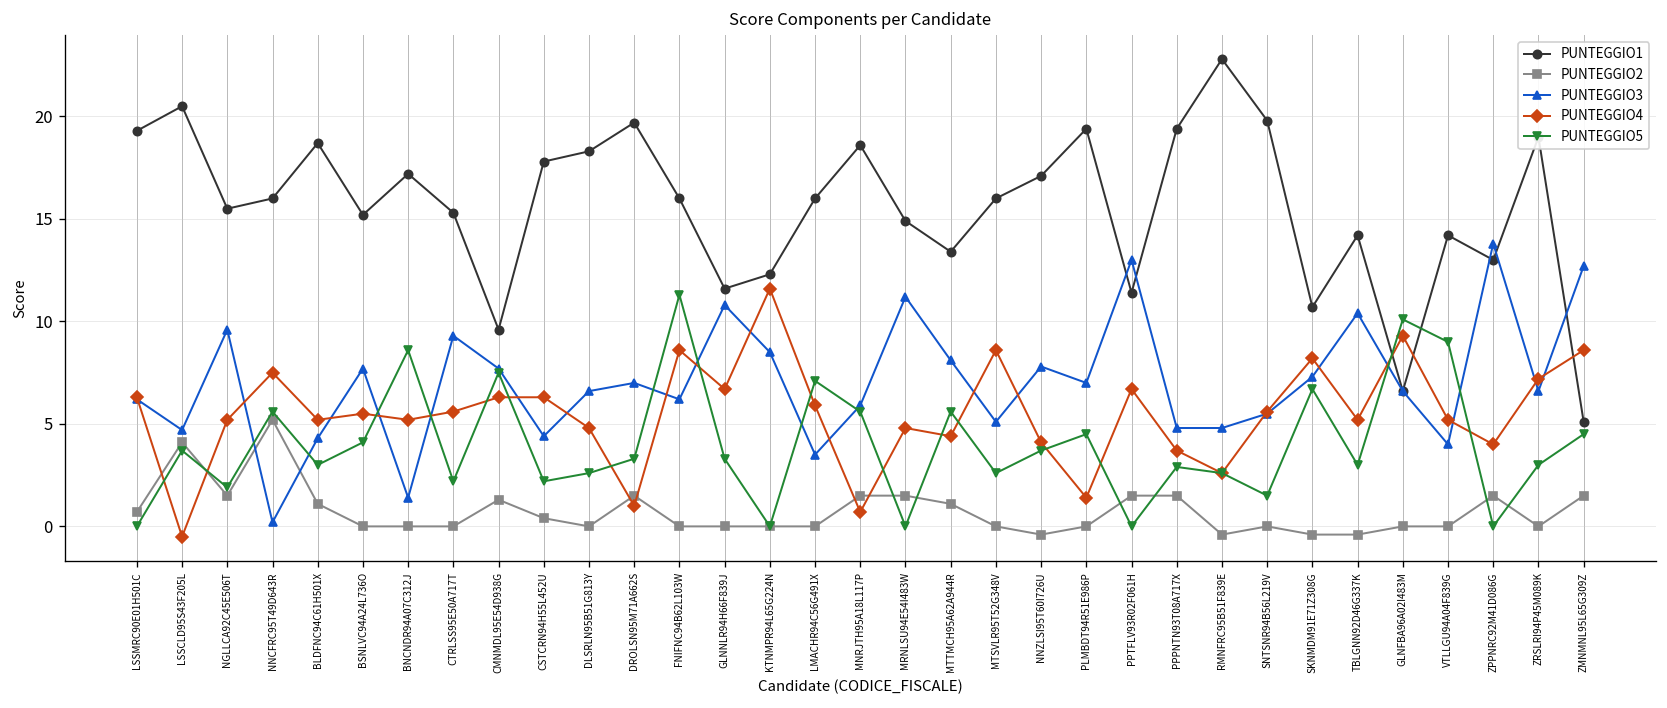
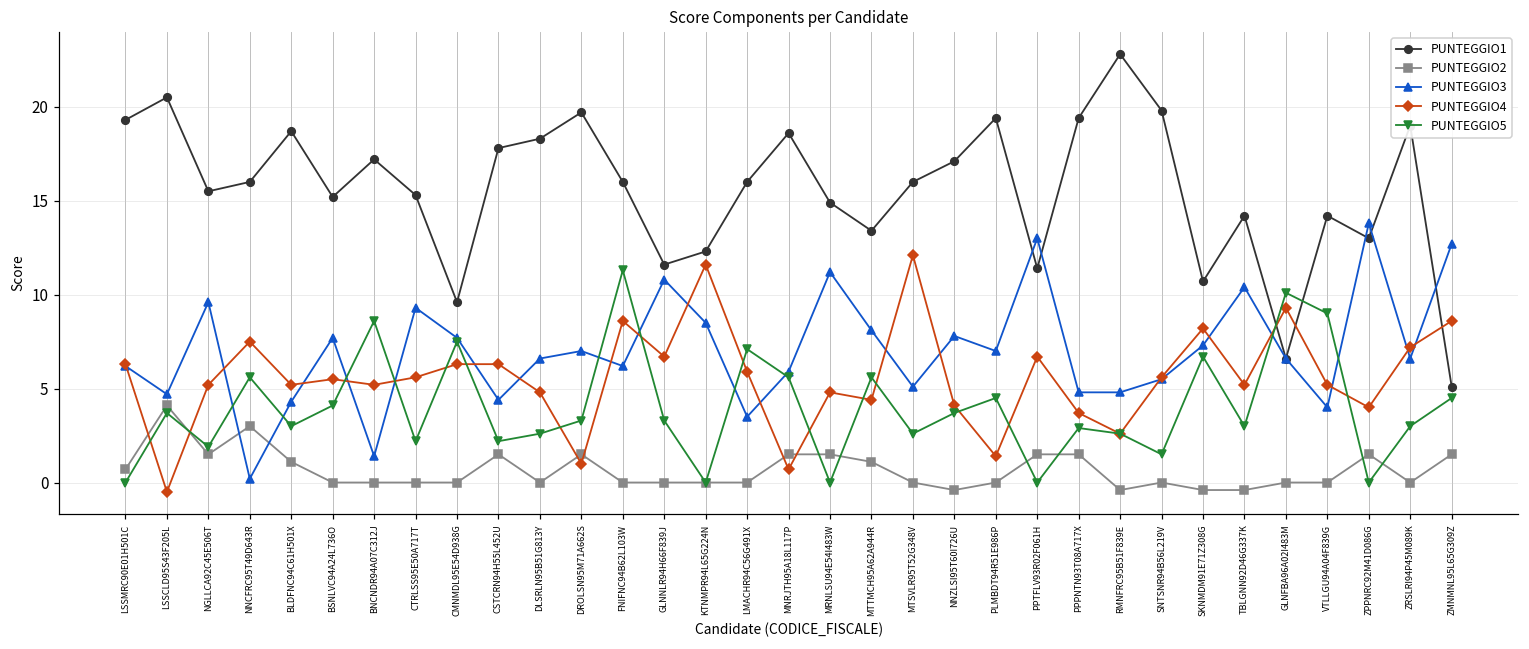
  {
    "PUNTEGGIO1": {
      "LSSMRC90E01H501C": 19.3,
      "LSSCLD95S43F205L": 20.5,
      "NGLLCA92C45E506T": 15.5,
      "NNCFRC95T49D643R": 16.0,
      "BLDFNC94C61H501X": 18.7,
      "BSNLVC94A24L736O": 15.2,
      "BNCNDR94A07C312J": 17.2,
      "CTRLSS95E50A717T": 15.3,
      "CMNMDL95E54D938G": 9.6,
      "CSTCRN94H55L452U": 17.8,
      "DLSRLN95B51G813Y": 18.3,
      "DROLSN95M71A662S": 19.7,
      "FNIFNC94B62L103W": 16.0,
      "GLNNLR94H66F839J": 11.6,
      "KTNMPR94L65G224N": 12.3,
      "LMACHR94C56G491X": 16.0,
      "MNRJTH95A18L117P": 18.6,
      "MRNLSU94E54I483W": 14.9,
      "MTTMCH95A62A944R": 13.4,
      "MTSVLR95T52G348V": 16.0,
      "NNZLSI95T60I726U": 17.1,
      "PLMBDT94R51E986P": 19.4,
      "PPTFLV93R02F061H": 11.4,
      "PPPNTN93T08A717X": 19.4,
      "RMNFRC95B51F839E": 22.8,
      "SNTSNR94B56L219V": 19.8,
      "SKNMDM91E71Z308G": 10.7,
      "TBLGNN92D46G337K": 14.2,
      "VTLLGU94A04F839G": 14.2,
      "ZPPNRC92M41D086G": 13.0,
      "ZMNMNL95L65G309Z": 5.1
    },
    "PUNTEGGIO2": {
      "LSSMRC90E01H501C": 0.7,
      "LSSCLD95S43F205L": 4.1,
      "NGLLCA92C45E506T": 1.5,
-     "NNCFRC95T49D643R": 5.2,
+     "NNCFRC95T49D643R": 3.0,
      "BLDFNC94C61H501X": 1.1,
      "BSNLVC94A24L736O": 0.0,
      "BNCNDR94A07C312J": 0.0,
      "CTRLSS95E50A717T": 0.0,
-     "CMNMDL95E54D938G": 1.3,
-     "CSTCRN94H55L452U": 0.4,
+     "CMNMDL95E54D938G": 0.0,
+     "CSTCRN94H55L452U": 1.5,
      "DLSRLN95B51G813Y": 0.0,
      "DROLSN95M71A662S": 1.5,
      "FNIFNC94B62L103W": 0.0,
      "GLNNLR94H66F839J": 0.0,
      "LMACHR94C56G491X": 0.0,
      "MNRJTH95A18L117P": 1.5,
      "MRNLSU94E54I483W": 1.5,
      "MTTMCH95A62A944R": 1.1,
      "MTSVLR95T52G348V": 0.0,
      "NNZLSI95T60I726U": -0.4,
      "PLMBDT94R51E986P": 0.0,
      "PPTFLV93R02F061H": 1.5,
      "PPPNTN93T08A717X": 1.5,
      "RMNFRC95B51F839E": -0.4,
      "SNTSNR94B56L219V": 0.0,
      "SKNMDM91E71Z308G": -0.4,
      "TBLGNN92D46G337K": -0.4,
      "GLNFBA96A02I483M": 0.0,
      "VTLLGU94A04F839G": 0.0,
      "ZPPNRC92M41D086G": 1.5,
      "ZRSLRI94P45M089K": 0.0,
      "ZMNMNL95L65G309Z": 1.5
    },
    "PUNTEGGIO3": {
      "LSSCLD95S43F205L": 4.7,
      "NGLLCA92C45E506T": 9.6,
      "NNCFRC95T49D643R": 0.2,
      "BLDFNC94C61H501X": 4.3,
      "BSNLVC94A24L736O": 7.7,
      "BNCNDR94A07C312J": 1.4,
      "CTRLSS95E50A717T": 9.3,
      "CMNMDL95E54D938G": 7.7,
      "CSTCRN94H55L452U": 4.4,
      "DLSRLN95B51G813Y": 6.6,
      "DROLSN95M71A662S": 7.0,
      "FNIFNC94B62L103W": 6.2,
      "GLNNLR94H66F839J": 10.8,
      "KTNMPR94L65G224N": 8.5,
      "LMACHR94C56G491X": 3.5,
      "MNRJTH95A18L117P": 5.9,
      "MRNLSU94E54I483W": 11.2,
      "MTTMCH95A62A944R": 8.1,
      "MTSVLR95T52G348V": 5.1,
      "NNZLSI95T60I726U": 7.8,
      "PLMBDT94R51E986P": 7.0,
      "PPTFLV93R02F061H": 13.0,
      "PPPNTN93T08A717X": 4.8,
      "RMNFRC95B51F839E": 4.8,
      "SKNMDM91E71Z308G": 7.3,
      "TBLGNN92D46G337K": 10.4,
      "VTLLGU94A04F839G": 4.0,
      "ZPPNRC92M41D086G": 13.8,
      "ZRSLRI94P45M089K": 6.6,
      "ZMNMNL95L65G309Z": 12.7
    },
    "PUNTEGGIO4": {
      "LSSCLD95S43F205L": -0.5,
      "NGLLCA92C45E506T": 5.2,
      "NNCFRC95T49D643R": 7.5,
      "BLDFNC94C61H501X": 5.2,
      "BSNLVC94A24L736O": 5.5,
      "BNCNDR94A07C312J": 5.2,
      "CTRLSS95E50A717T": 5.6,
      "CMNMDL95E54D938G": 6.3,
      "CSTCRN94H55L452U": 6.3,
      "DLSRLN95B51G813Y": 4.8,
      "DROLSN95M71A662S": 1.0,
      "FNIFNC94B62L103W": 8.6,
      "GLNNLR94H66F839J": 6.7,
      "KTNMPR94L65G224N": 11.6,
      "LMACHR94C56G491X": 5.9,
      "MNRJTH95A18L117P": 0.7,
      "MRNLSU94E54I483W": 4.8,
      "MTTMCH95A62A944R": 4.4,
-     "MTSVLR95T52G348V": 8.6,
+     "MTSVLR95T52G348V": 12.1,
      "NNZLSI95T60I726U": 4.1,
      "PLMBDT94R51E986P": 1.4,
      "PPTFLV93R02F061H": 6.7,
      "PPPNTN93T08A717X": 3.7,
      "SKNMDM91E71Z308G": 8.2,
      "TBLGNN92D46G337K": 5.2,
      "GLNFBA96A02I483M": 9.3,
      "VTLLGU94A04F839G": 5.2,
      "ZPPNRC92M41D086G": 4.0,
      "ZRSLRI94P45M089K": 7.2,
      "ZMNMNL95L65G309Z": 8.6
    },
    "PUNTEGGIO5": {
      "LSSMRC90E01H501C": 0.0,
      "LSSCLD95S43F205L": 3.7,
      "NGLLCA92C45E506T": 1.9,
      "NNCFRC95T49D643R": 5.6,
      "BLDFNC94C61H501X": 3.0,
      "BSNLVC94A24L736O": 4.1,
      "BNCNDR94A07C312J": 8.6,
      "CTRLSS95E50A717T": 2.2,
      "CMNMDL95E54D938G": 7.5,
      "CSTCRN94H55L452U": 2.2,
      "DLSRLN95B51G813Y": 2.6,
      "DROLSN95M71A662S": 3.3,
      "FNIFNC94B62L103W": 11.3,
      "GLNNLR94H66F839J": 3.3,
      "LMACHR94C56G491X": 7.1,
      "MNRJTH95A18L117P": 5.6,
      "MRNLSU94E54I483W": 0.0,
      "MTTMCH95A62A944R": 5.6,
      "MTSVLR95T52G348V": 2.6,
      "NNZLSI95T60I726U": 3.7,
      "PLMBDT94R51E986P": 4.5,
      "PPTFLV93R02F061H": 0.0,
      "PPPNTN93T08A717X": 2.9,
      "SNTSNR94B56L219V": 1.5,
      "SKNMDM91E71Z308G": 6.7,
      "TBLGNN92D46G337K": 3.0,
      "GLNFBA96A02I483M": 10.1,
      "VTLLGU94A04F839G": 9.0,
      "ZPPNRC92M41D086G": 0.0,
      "ZRSLRI94P45M089K": 3.0,
      "ZMNMNL95L65G309Z": 4.5
    }
  }
